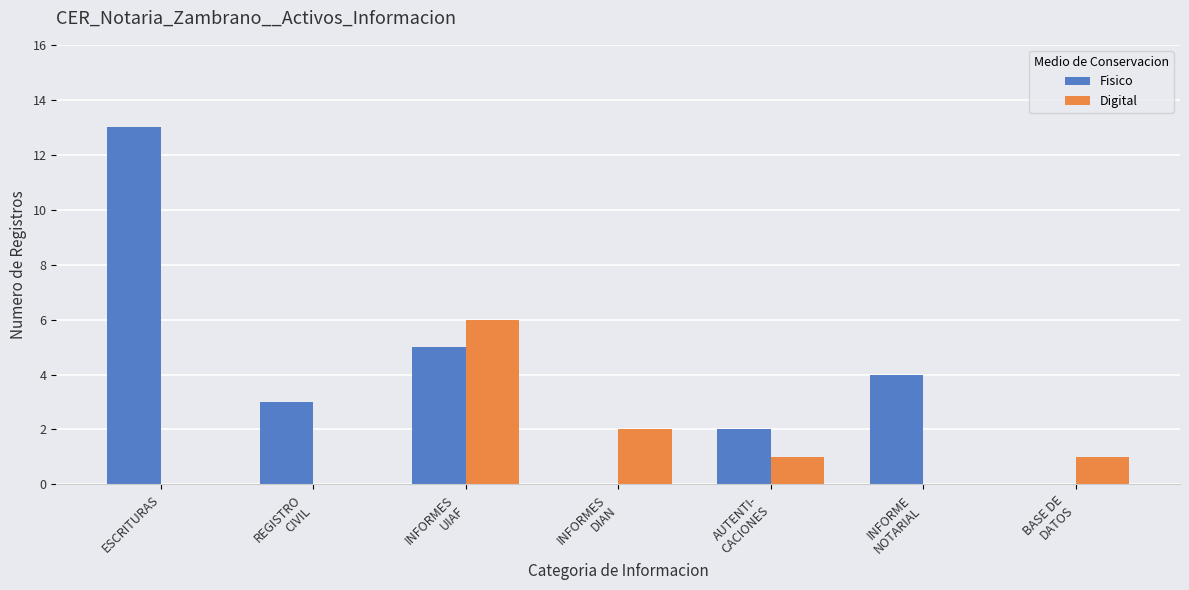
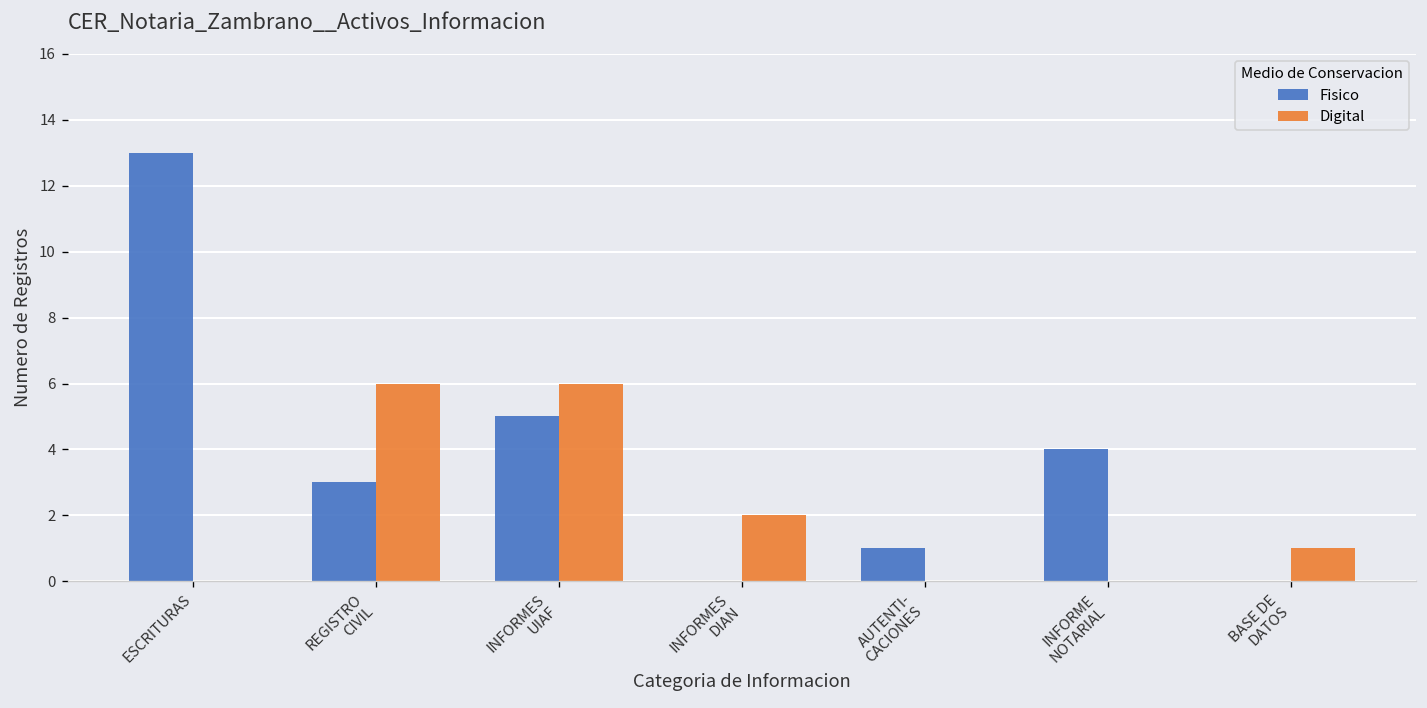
  {
    "Fisico": {
      "ESCRITURAS": 13,
      "REGISTRO CIVIL": 3,
      "INFORMES UIAF": 5,
      "INFORMES DIAN": 0,
-     "AUTENTI- CACIONES": 2,
+     "AUTENTI- CACIONES": 1,
      "INFORME NOTARIAL": 4,
      "BASE DE DATOS": 0
    },
    "Digital": {
      "ESCRITURAS": 0,
-     "REGISTRO CIVIL": 0,
+     "REGISTRO CIVIL": 6,
      "INFORMES UIAF": 6,
      "INFORMES DIAN": 2,
-     "AUTENTI- CACIONES": 1,
+     "AUTENTI- CACIONES": 0,
      "INFORME NOTARIAL": 0,
      "BASE DE DATOS": 1
    }
  }
